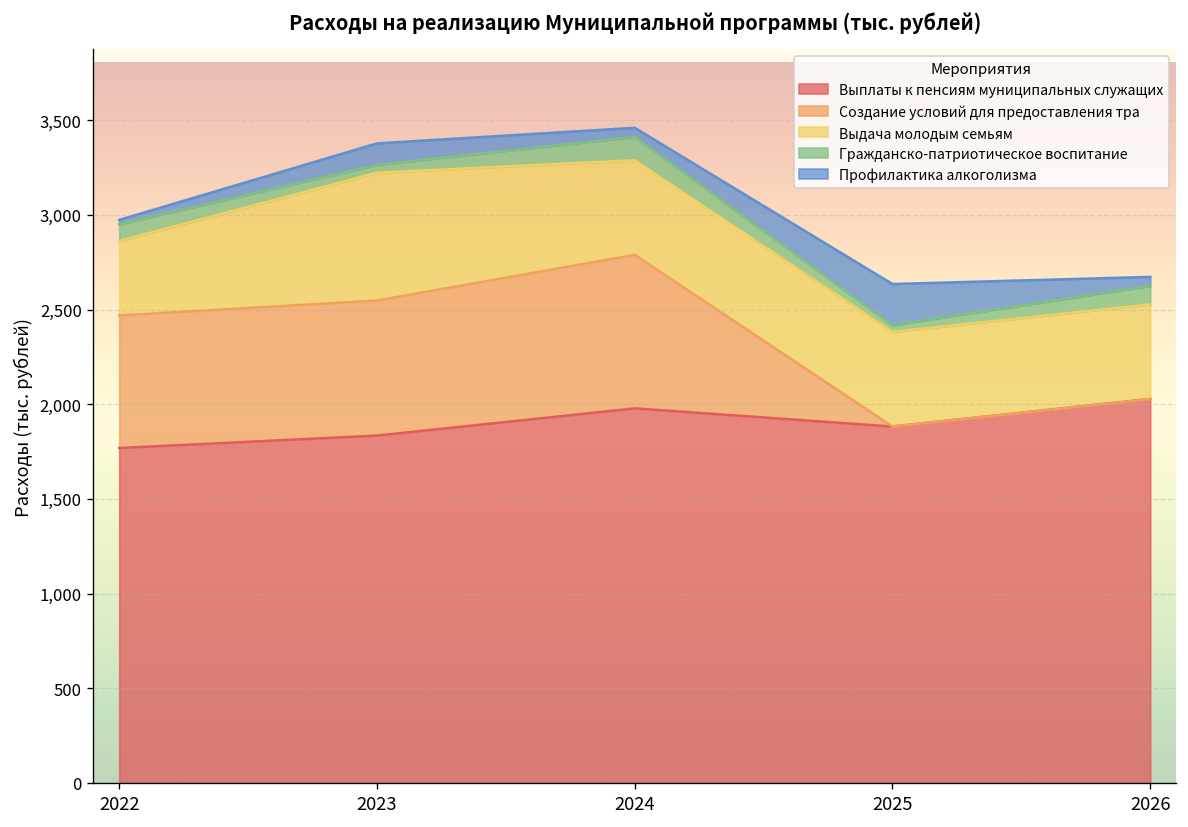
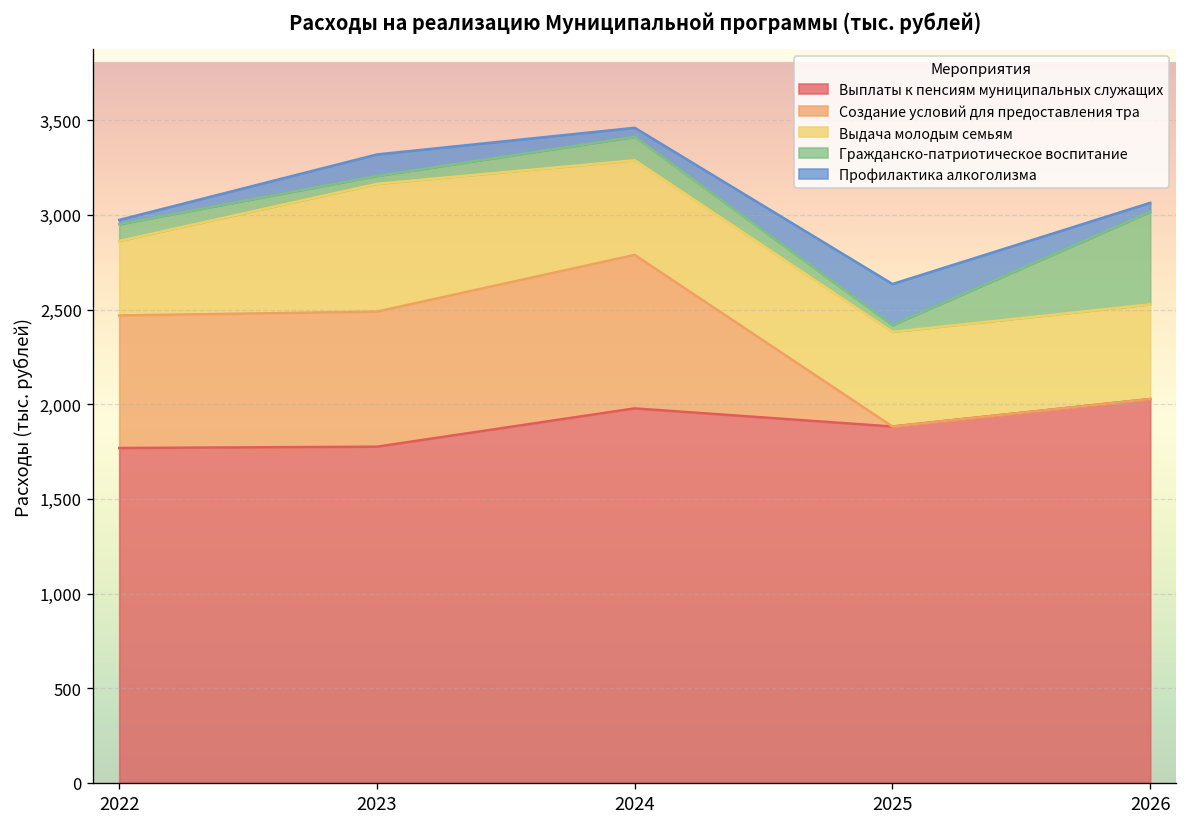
  {
    "Выплаты к пенсиям муниципальных служащих": {
      "2022": "1,770",
-     "2023": "1,830",
+     "2023": "1,780",
      "2024": "1,980"
    },
    "Гражданско-патриотическое воспитание": {
      "2022": "90",
      "2023": "40",
      "2024": "120",
      "2025": "40",
-     "2026": "100"
+     "2026": "490"
    },
    "Профилактика алкоголизма": {
      "2022": "20",
      "2023": "110",
      "2024": "50",
      "2025": "220",
      "2026": "50"
    }
  }
